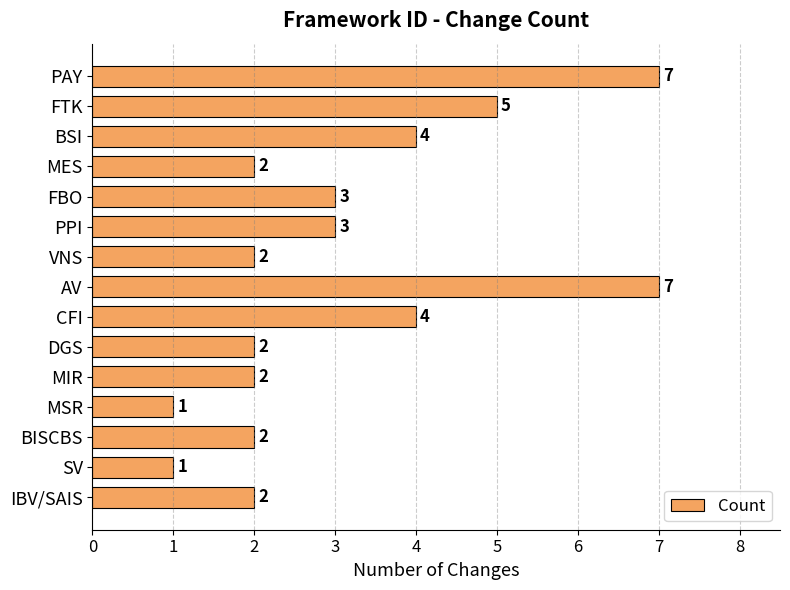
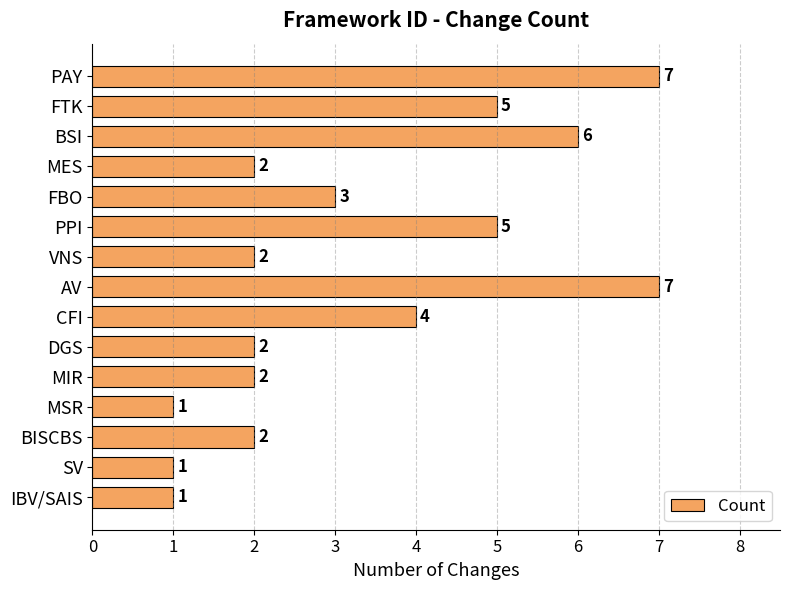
  {
    "PAY": 7,
    "FTK": 5,
-   "BSI": 4,
+   "BSI": 6,
    "MES": 2,
    "FBO": 3,
-   "PPI": 3,
+   "PPI": 5,
    "VNS": 2,
    "AV": 7,
    "CFI": 4,
    "DGS": 2,
    "MIR": 2,
    "MSR": 1,
    "BISCBS": 2,
    "SV": 1,
-   "IBV/SAIS": 2
+   "IBV/SAIS": 1
  }
